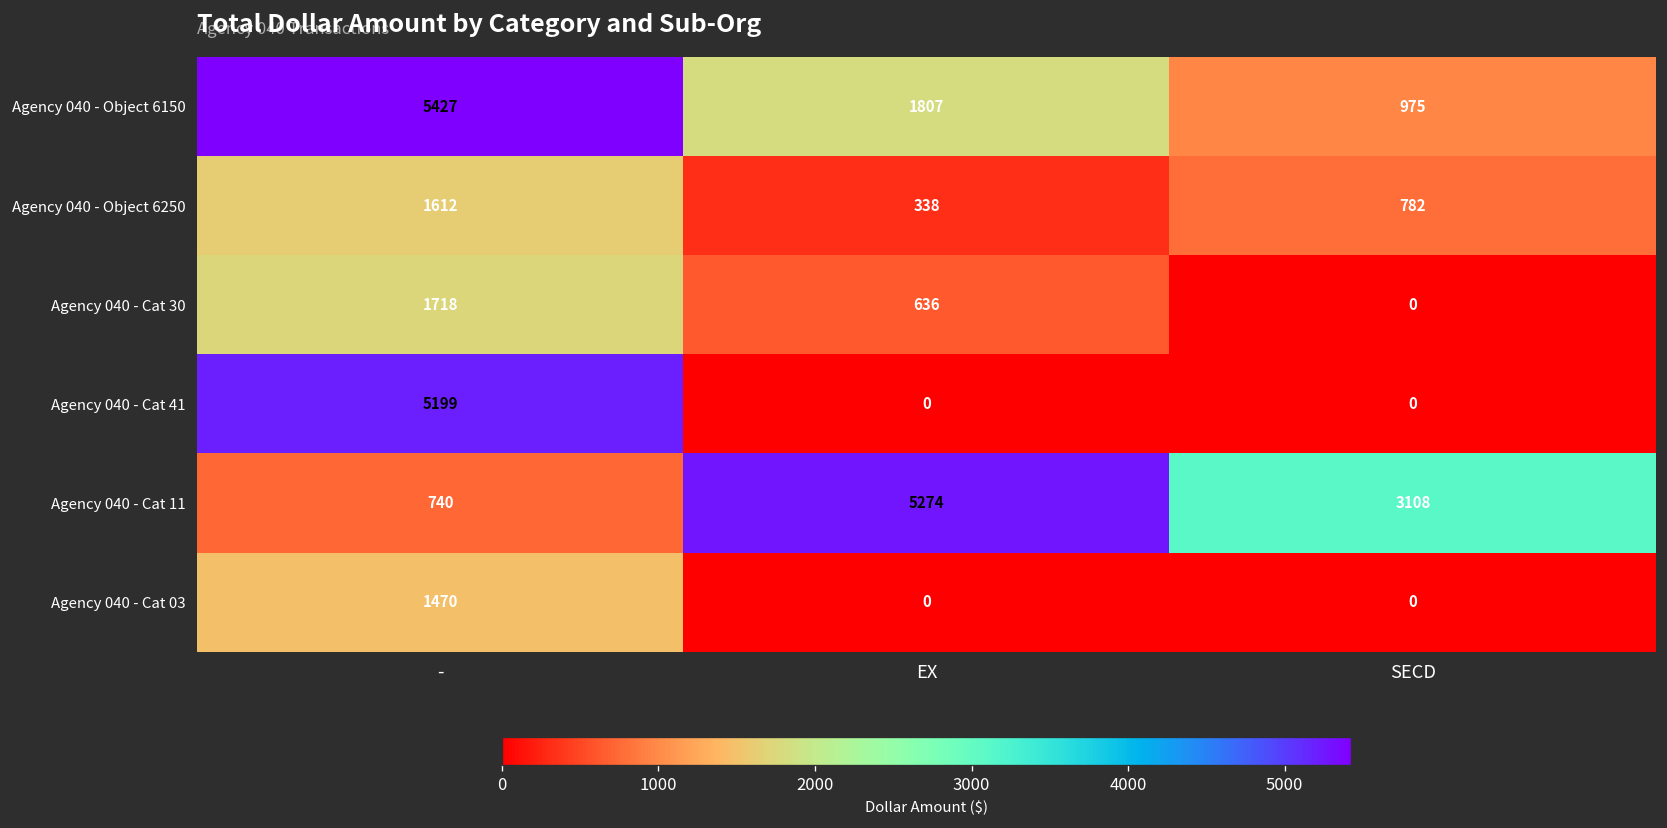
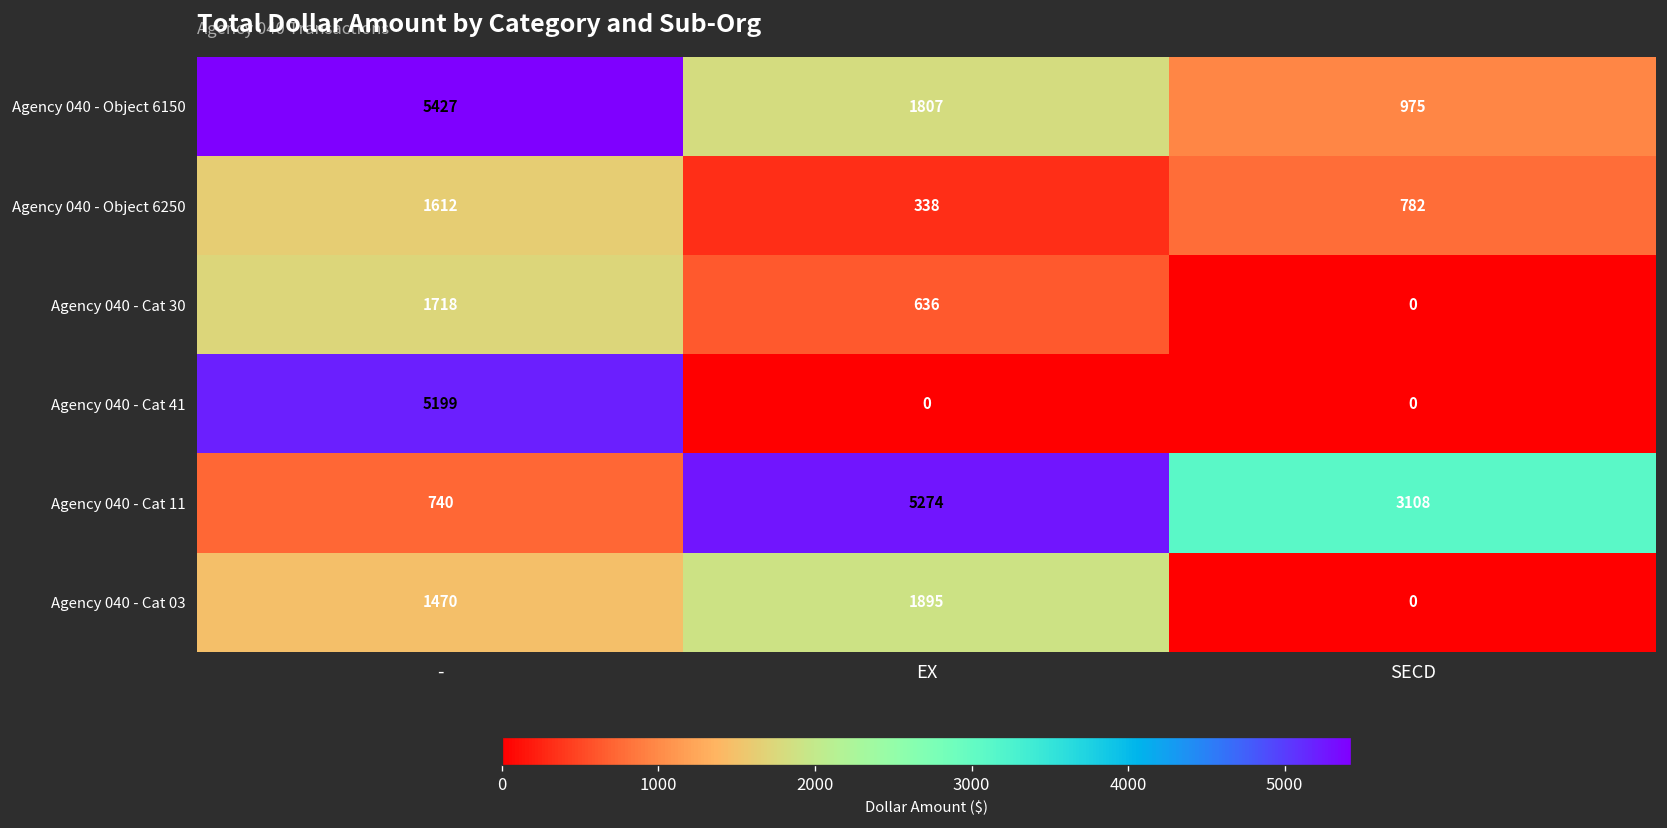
  {
    "Agency 040 - Object 6150": {
      "-": 5427,
      "EX": 1807,
      "SECD": 975
    },
    "Agency 040 - Object 6250": {
      "-": 1612,
      "EX": 338,
      "SECD": 782
    },
    "Agency 040 - Cat 30": {
      "-": 1718,
      "EX": 636,
      "SECD": 0
    },
    "Agency 040 - Cat 41": {
      "-": 5199,
      "EX": 0,
      "SECD": 0
    },
    "Agency 040 - Cat 11": {
      "-": 740,
      "EX": 5274,
      "SECD": 3108
    },
    "Agency 040 - Cat 03": {
      "-": 1470,
-     "EX": 0,
+     "EX": 1895,
      "SECD": 0
    }
  }
